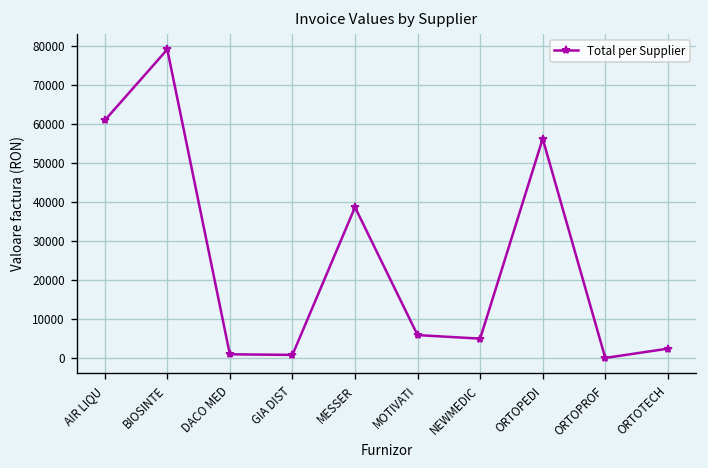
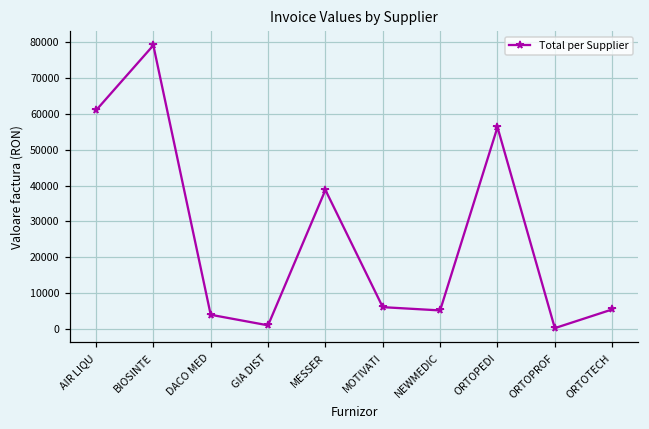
  {
    "AIR LIQU": 61000,
    "BIOSINTE": 79000,
-   "DACO MED": 1000,
+   "DACO MED": 4000,
    "GIA DIST": 1000,
    "MESSER": 39000,
    "MOTIVATI": 6000,
    "NEWMEDIC": 5000,
    "ORTOPEDI": 56000,
    "ORTOPROF": 0,
-   "ORTOTECH": 3000
+   "ORTOTECH": 5000
  }
